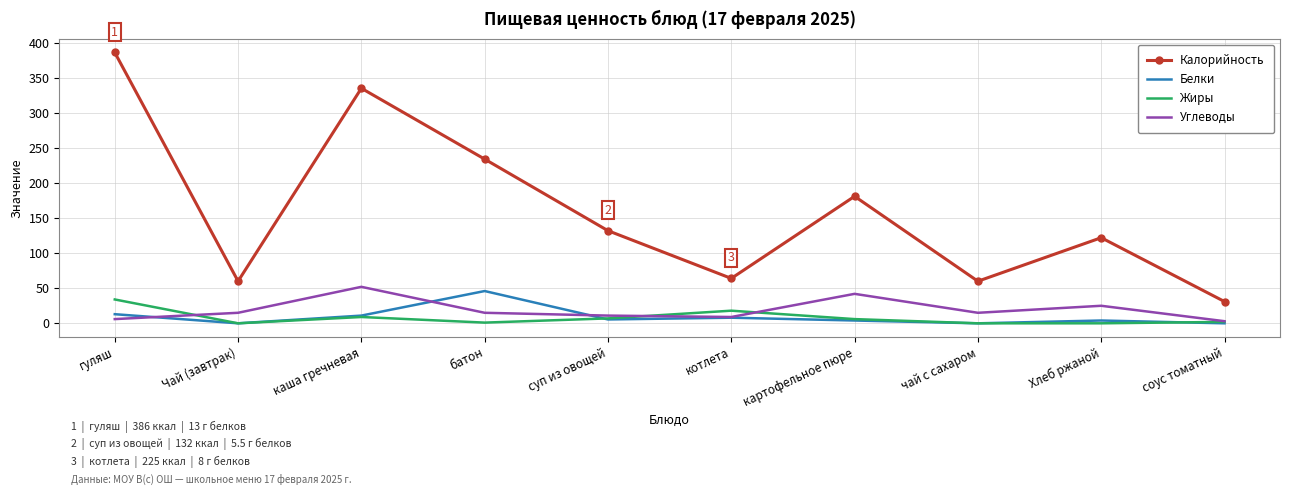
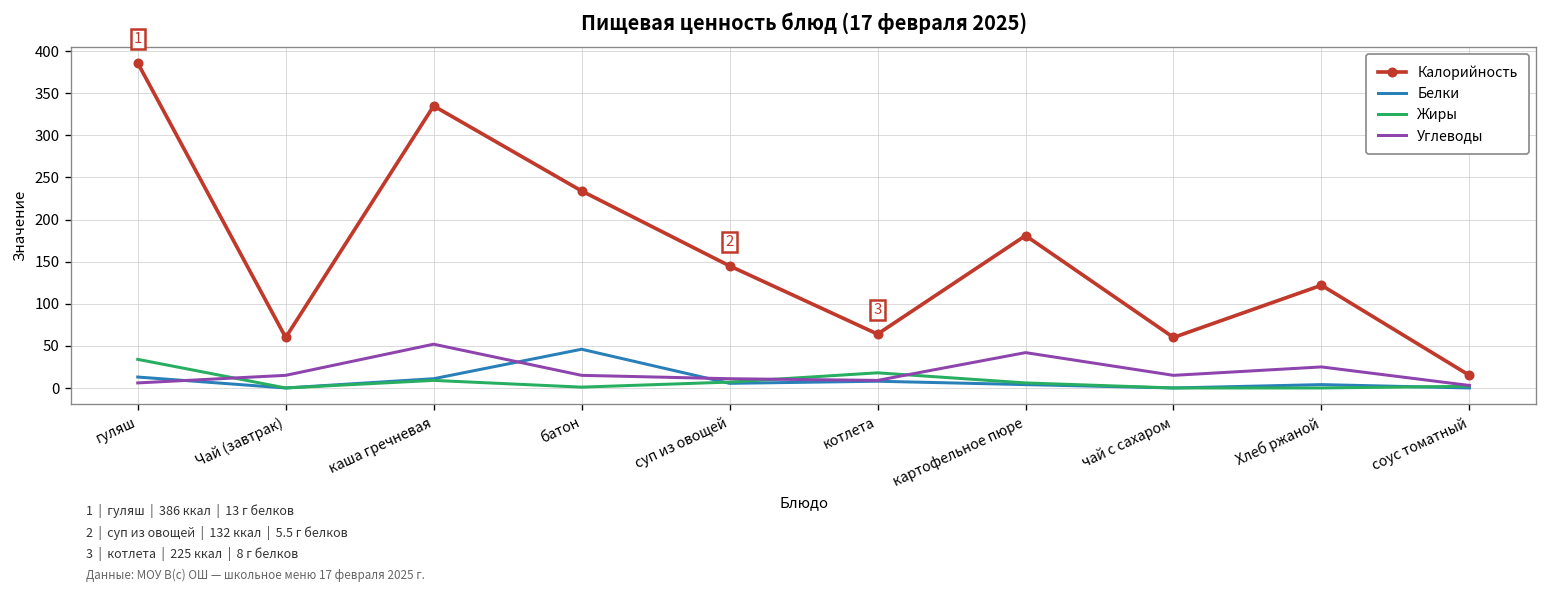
  {
    "Калорийность": {
      "Чай (завтрак)": 60,
      "каша гречневая": 340,
      "батон": 230,
-     "суп из овощей": 130,
+     "суп из овощей": 150,
      "картофельное пюре": 180,
      "чай с сахаром": 60,
      "Хлеб ржаной": 120,
-     "соус томатный": 30
+     "соус томатный": 20
    },
    "Белки": {
      "гуляш": 10,
      "батон": 50,
      "Хлеб ржаной": 0
    },
    "Жиры": {
      "гуляш": 30,
      "батон": 0,
      "котлета": 20,
      "Хлеб ржаной": 0
    },
    "Углеводы": {
      "гуляш": 10,
      "Чай (завтрак)": 20,
      "каша гречневая": 50,
      "батон": 20,
      "суп из овощей": 10,
      "картофельное пюре": 40,
      "чай с сахаром": 20,
      "Хлеб ржаной": 30
    }
  }
